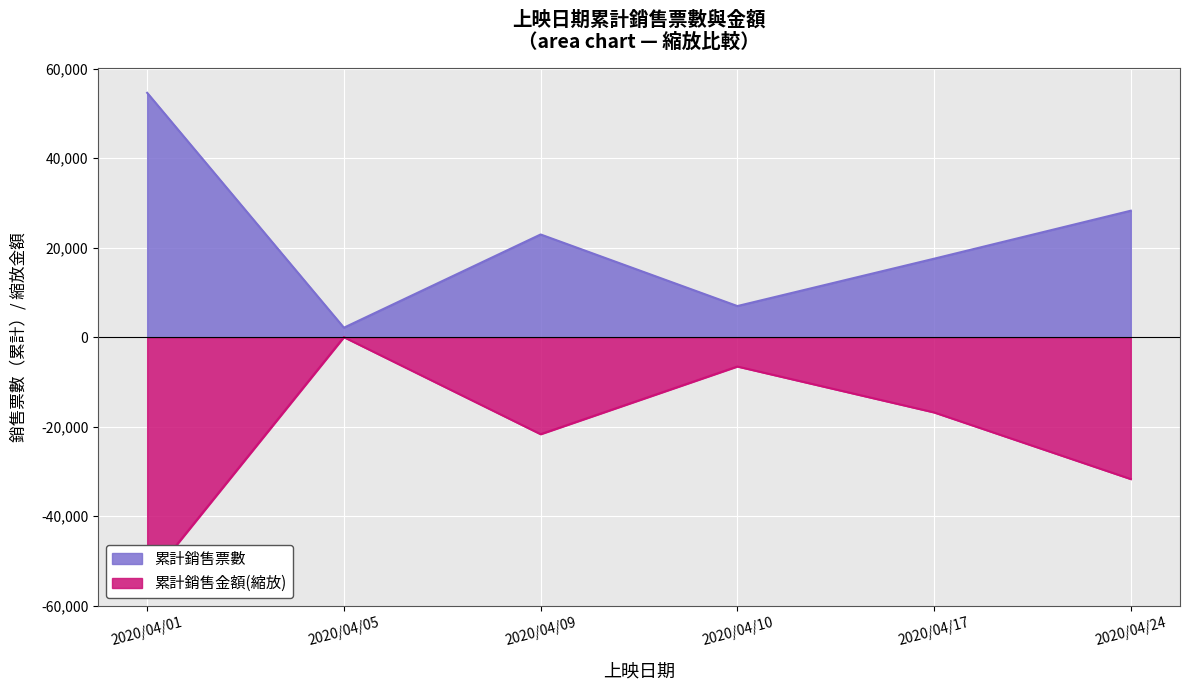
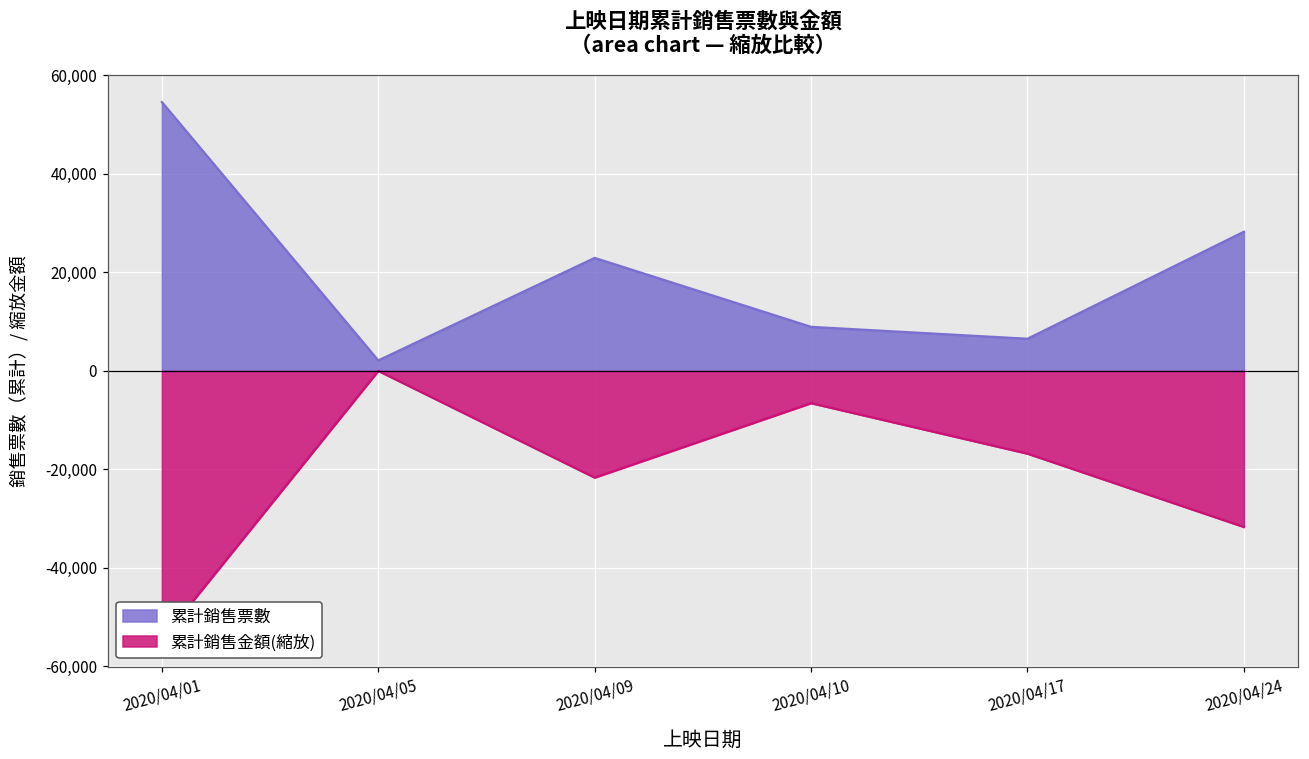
  {
    "累計銷售票數": {
      "2020/04/01": "55,000",
      "2020/04/05": "2,000",
      "2020/04/09": "23,000",
-     "2020/04/10": "7,000",
-     "2020/04/17": "18,000",
+     "2020/04/10": "9,000",
+     "2020/04/17": "7,000",
      "2020/04/24": "28,000"
    }
  }
